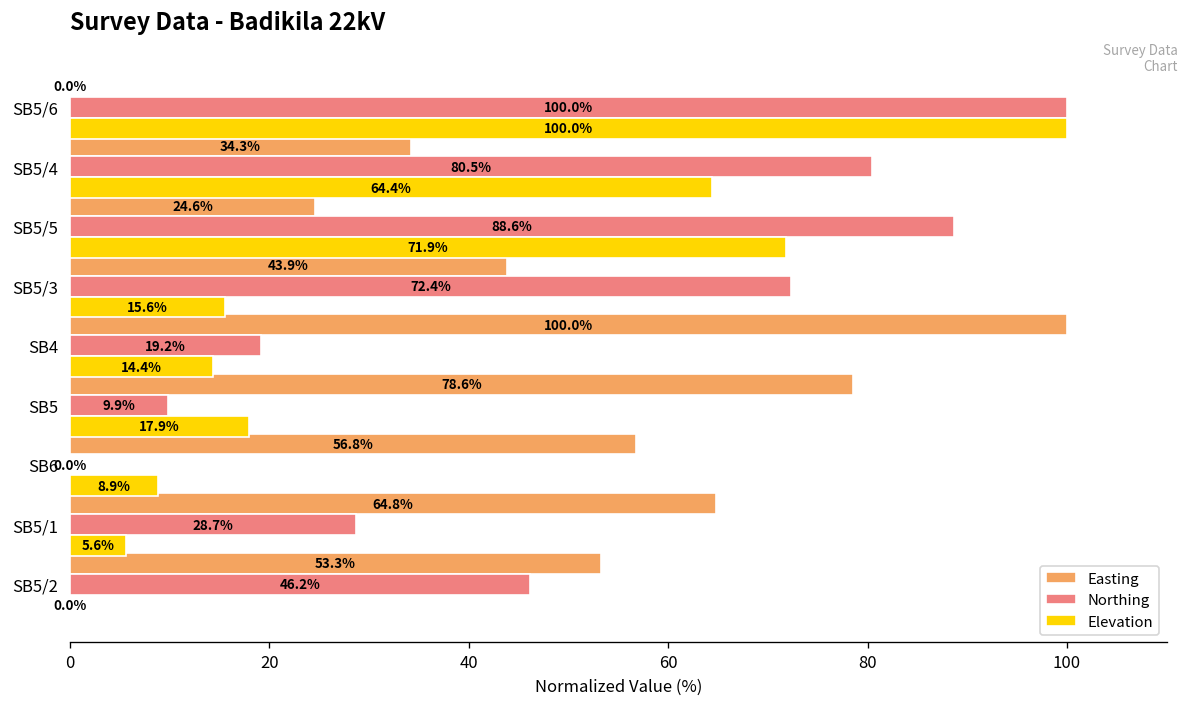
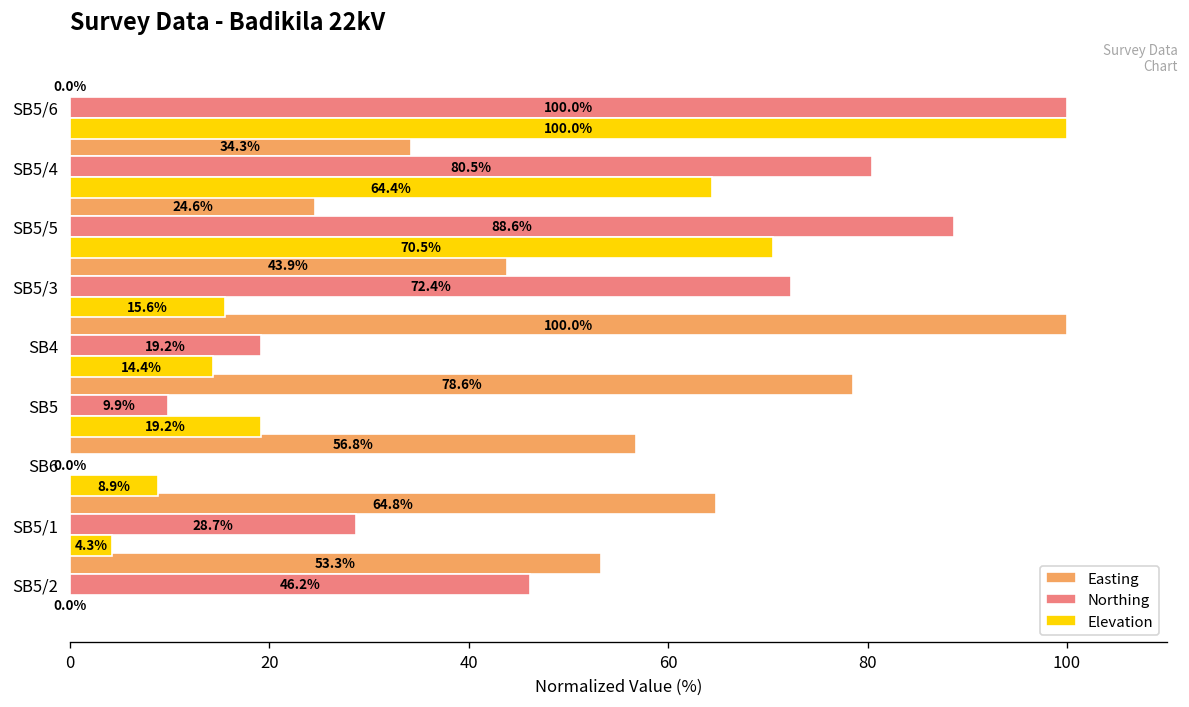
  {
    "Elevation": {
      "SB5/6": "100.0%",
      "SB5/4": "64.4%",
-     "SB5/5": "71.9%",
+     "SB5/5": "70.5%",
      "SB5/3": "15.6%",
      "SB4": "14.4%",
-     "SB5": "17.9%",
+     "SB5": "19.2%",
      "SB6": "8.9%",
-     "SB5/1": "5.6%",
+     "SB5/1": "4.3%",
      "SB5/2": "0.0%"
    }
  }
